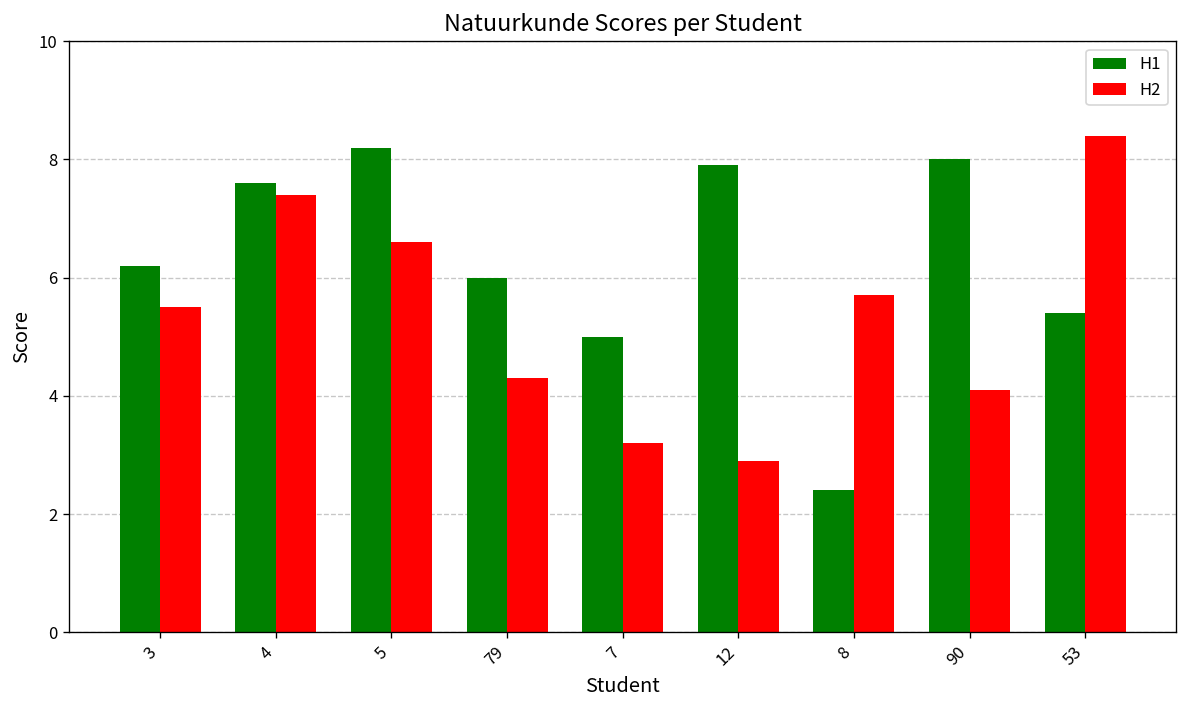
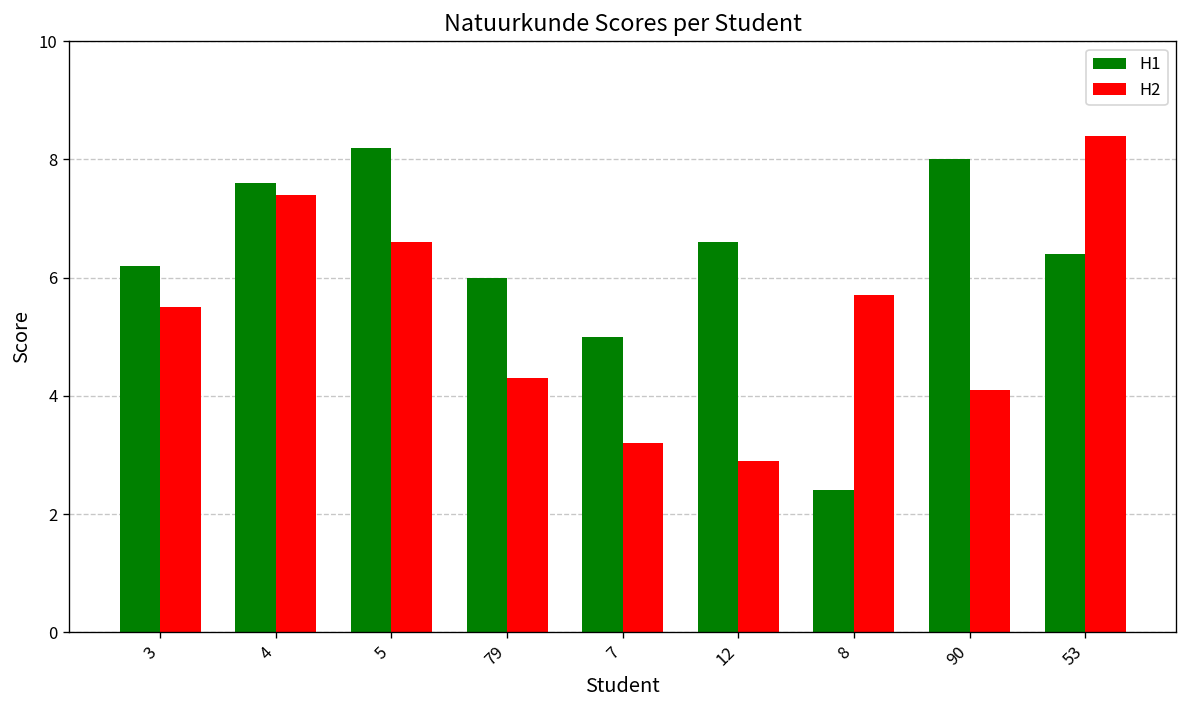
  {
    "H1": {
      "3": 6.2,
      "4": 7.6,
      "5": 8.2,
      "79": 6.0,
      "7": 5.0,
-     "12": 7.9,
+     "12": 6.6,
      "8": 2.4,
      "90": 8.0,
-     "53": 5.4
+     "53": 6.4
    },
    "H2": {
      "3": 5.5,
      "4": 7.4,
      "5": 6.6,
      "79": 4.3,
      "7": 3.2,
      "12": 2.9,
      "8": 5.7,
      "90": 4.1,
      "53": 8.4
    }
  }
